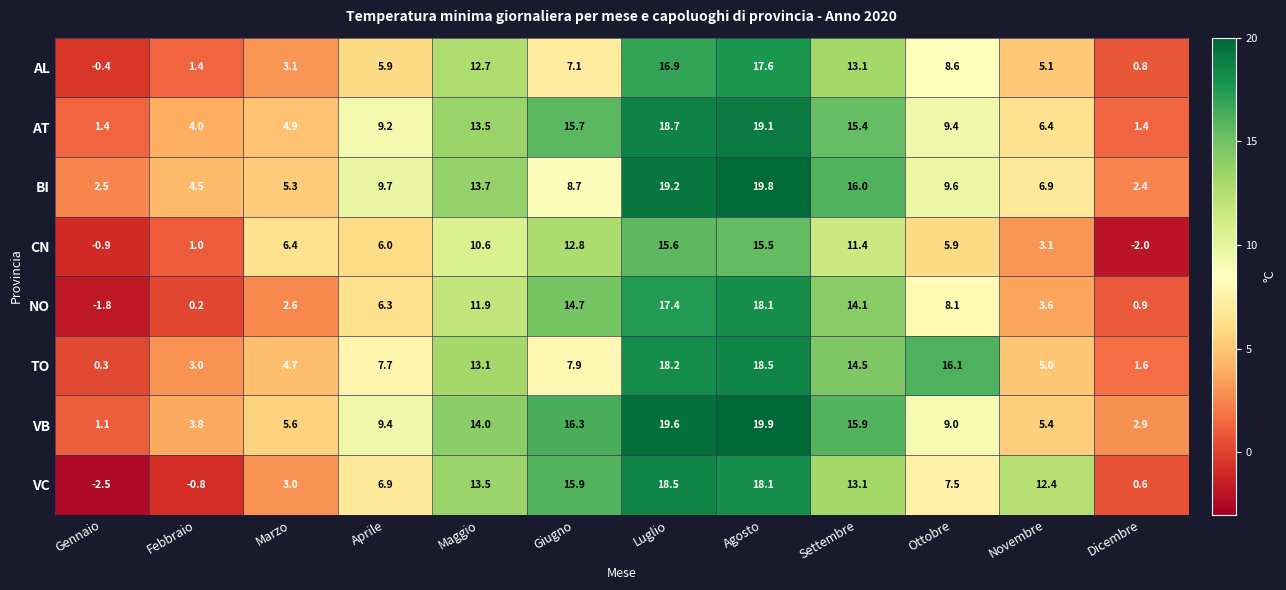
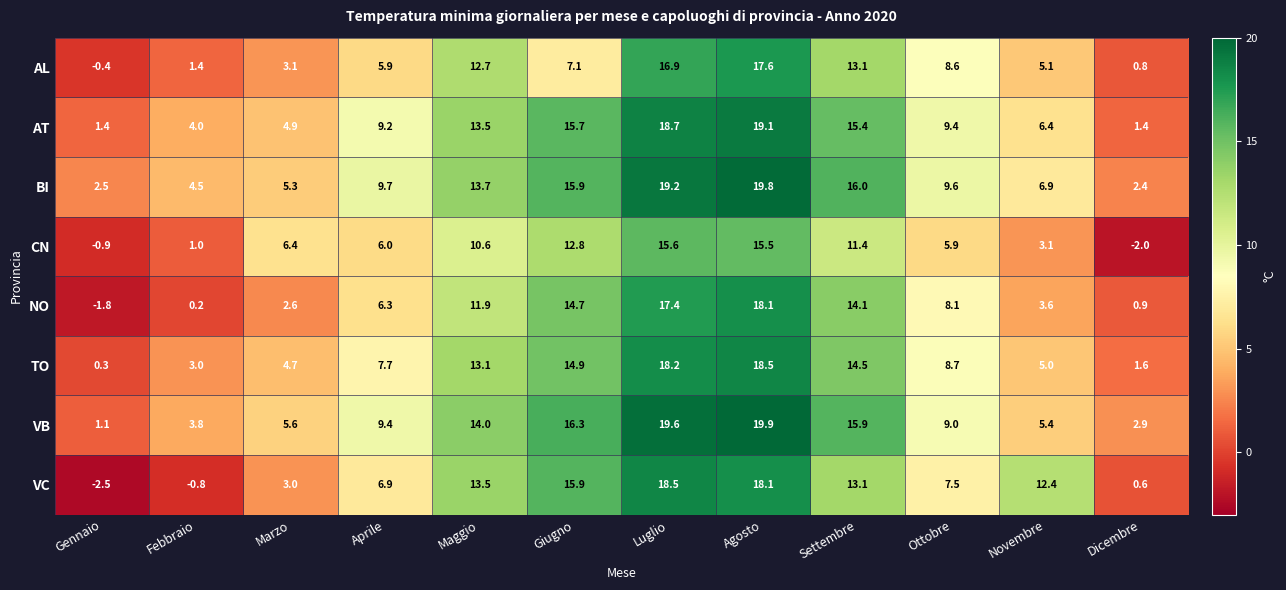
  {
    "AL": {
      "Gennaio": -0.4,
      "Febbraio": 1.4,
      "Marzo": 3.1,
      "Aprile": 5.9,
      "Maggio": 12.7,
      "Giugno": 7.1,
      "Luglio": 16.9,
      "Agosto": 17.6,
      "Settembre": 13.1,
      "Ottobre": 8.6,
      "Novembre": 5.1,
      "Dicembre": 0.8
    },
    "AT": {
      "Gennaio": 1.4,
      "Febbraio": 4.0,
      "Marzo": 4.9,
      "Aprile": 9.2,
      "Maggio": 13.5,
      "Giugno": 15.7,
      "Luglio": 18.7,
      "Agosto": 19.1,
      "Settembre": 15.4,
      "Ottobre": 9.4,
      "Novembre": 6.4,
      "Dicembre": 1.4
    },
    "BI": {
      "Gennaio": 2.5,
      "Febbraio": 4.5,
      "Marzo": 5.3,
      "Aprile": 9.7,
      "Maggio": 13.7,
-     "Giugno": 8.7,
+     "Giugno": 15.9,
      "Luglio": 19.2,
      "Agosto": 19.8,
      "Settembre": 16.0,
      "Ottobre": 9.6,
      "Novembre": 6.9,
      "Dicembre": 2.4
    },
    "CN": {
      "Gennaio": -0.9,
      "Febbraio": 1.0,
      "Marzo": 6.4,
      "Aprile": 6.0,
      "Maggio": 10.6,
      "Giugno": 12.8,
      "Luglio": 15.6,
      "Agosto": 15.5,
      "Settembre": 11.4,
      "Ottobre": 5.9,
      "Novembre": 3.1,
      "Dicembre": -2.0
    },
    "NO": {
      "Gennaio": -1.8,
      "Febbraio": 0.2,
      "Marzo": 2.6,
      "Aprile": 6.3,
      "Maggio": 11.9,
      "Giugno": 14.7,
      "Luglio": 17.4,
      "Agosto": 18.1,
      "Settembre": 14.1,
      "Ottobre": 8.1,
      "Novembre": 3.6,
      "Dicembre": 0.9
    },
    "TO": {
      "Gennaio": 0.3,
      "Febbraio": 3.0,
      "Marzo": 4.7,
      "Aprile": 7.7,
      "Maggio": 13.1,
-     "Giugno": 7.9,
+     "Giugno": 14.9,
      "Luglio": 18.2,
      "Agosto": 18.5,
      "Settembre": 14.5,
-     "Ottobre": 16.1,
+     "Ottobre": 8.7,
      "Novembre": 5.0,
      "Dicembre": 1.6
    },
    "VB": {
      "Gennaio": 1.1,
      "Febbraio": 3.8,
      "Marzo": 5.6,
      "Aprile": 9.4,
      "Maggio": 14.0,
      "Giugno": 16.3,
      "Luglio": 19.6,
      "Agosto": 19.9,
      "Settembre": 15.9,
      "Ottobre": 9.0,
      "Novembre": 5.4,
      "Dicembre": 2.9
    },
    "VC": {
      "Gennaio": -2.5,
      "Febbraio": -0.8,
      "Marzo": 3.0,
      "Aprile": 6.9,
      "Maggio": 13.5,
      "Giugno": 15.9,
      "Luglio": 18.5,
      "Agosto": 18.1,
      "Settembre": 13.1,
      "Ottobre": 7.5,
      "Novembre": 12.4,
      "Dicembre": 0.6
    }
  }
